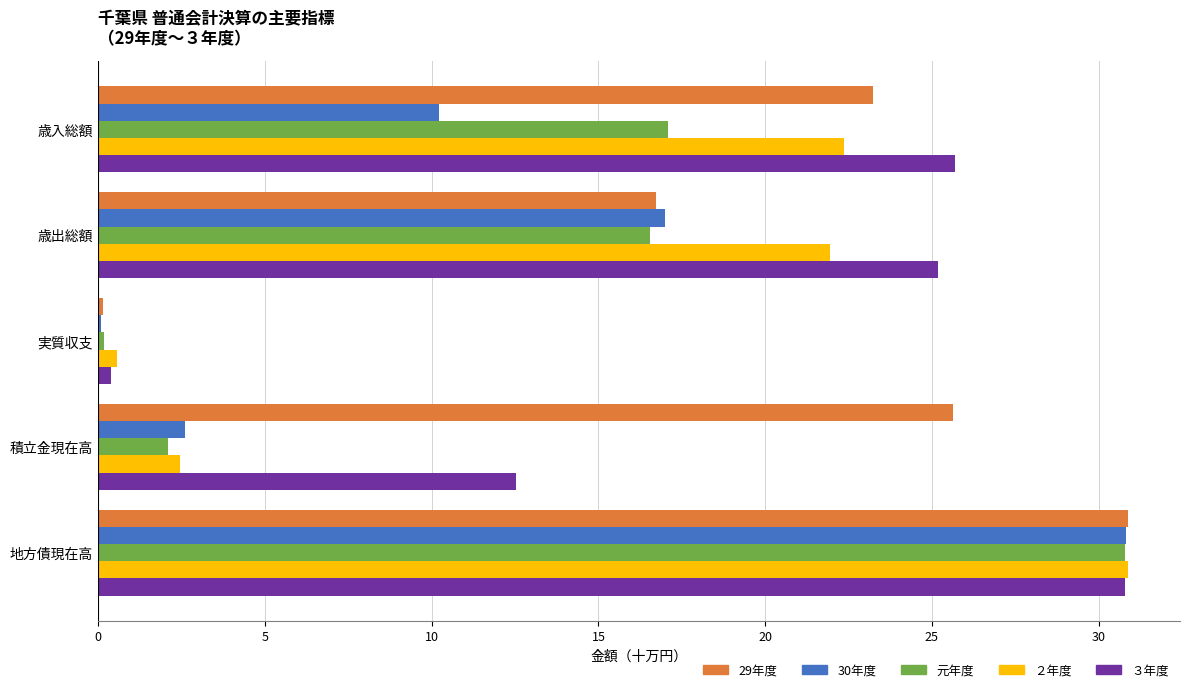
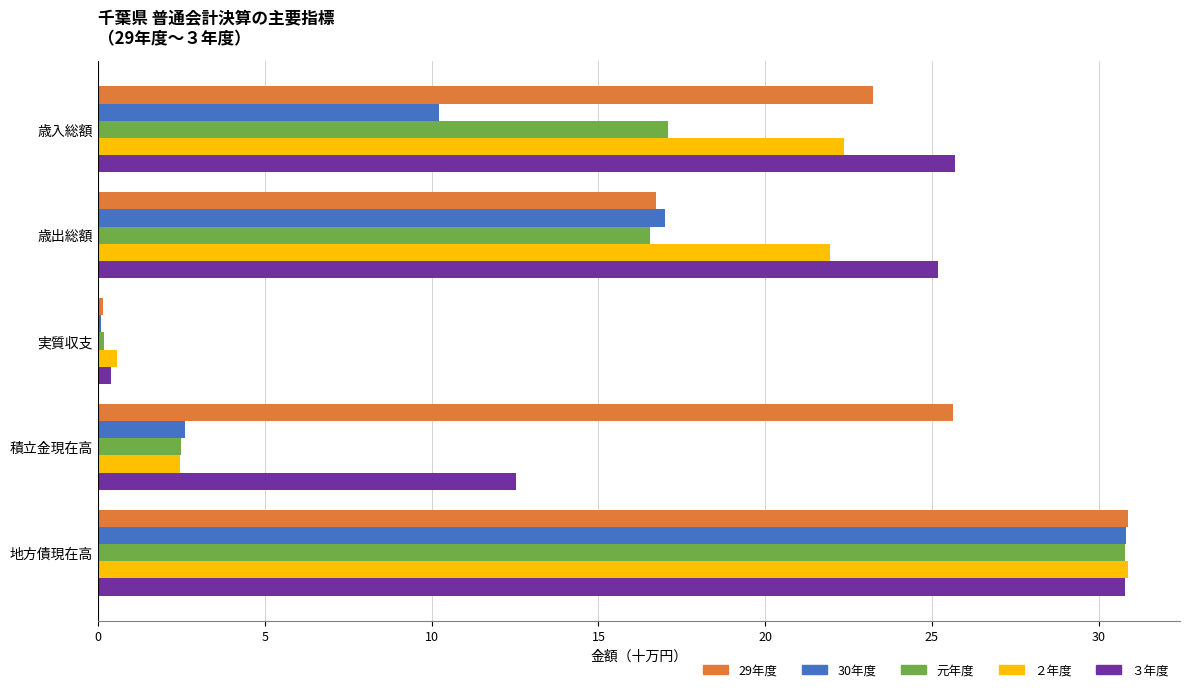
  {
    "29年度": {
      "歳入総額": 23.2,
      "歳出総額": 16.7,
      "実質収支": 0.2,
      "積立金現在高": 25.6,
      "地方債現在高": 30.9
    },
    "30年度": {
      "歳入総額": 10.2,
      "歳出総額": 17.0,
      "実質収支": 0.1,
      "積立金現在高": 2.6,
      "地方債現在高": 30.8
    },
    "元年度": {
      "歳入総額": 17.1,
      "歳出総額": 16.6,
      "実質収支": 0.2,
-     "積立金現在高": 2.1,
+     "積立金現在高": 2.5,
      "地方債現在高": 30.8
    },
    "２年度": {
      "歳入総額": 22.4,
      "歳出総額": 21.9,
      "実質収支": 0.6,
      "積立金現在高": 2.4,
      "地方債現在高": 30.9
    },
    "３年度": {
      "歳入総額": 25.7,
      "歳出総額": 25.2,
      "実質収支": 0.4,
      "積立金現在高": 12.5,
      "地方債現在高": 30.8
    }
  }
